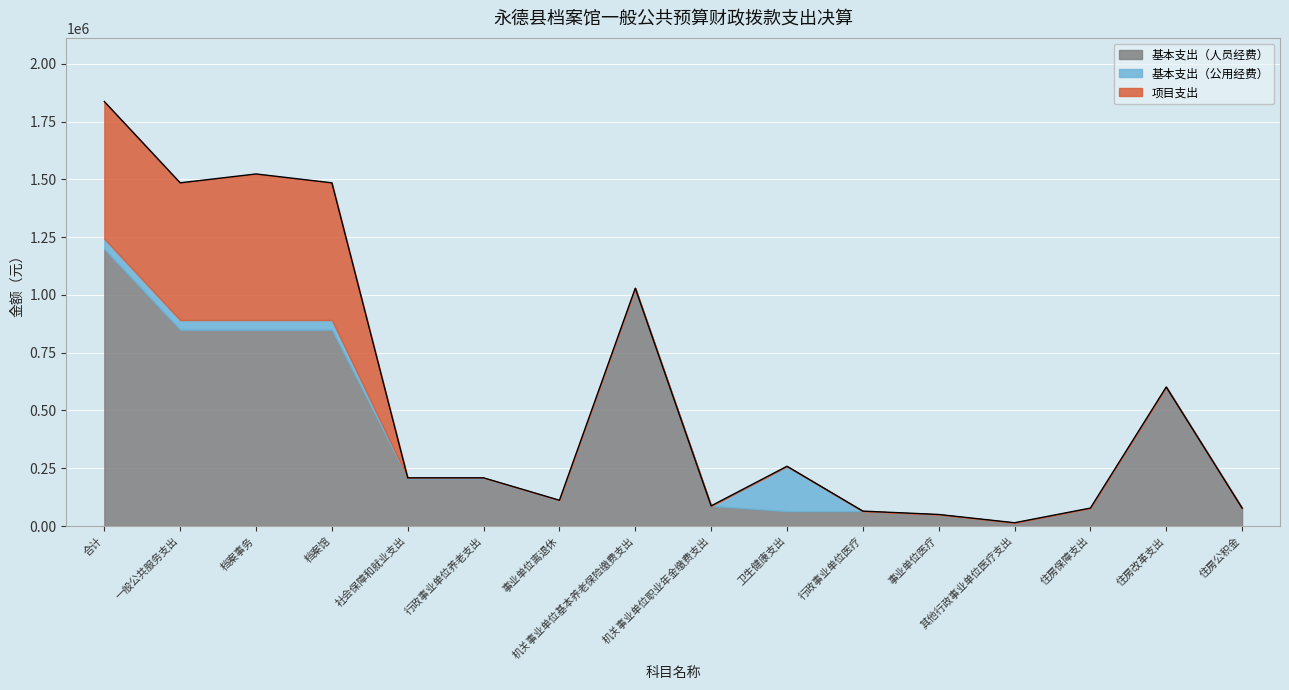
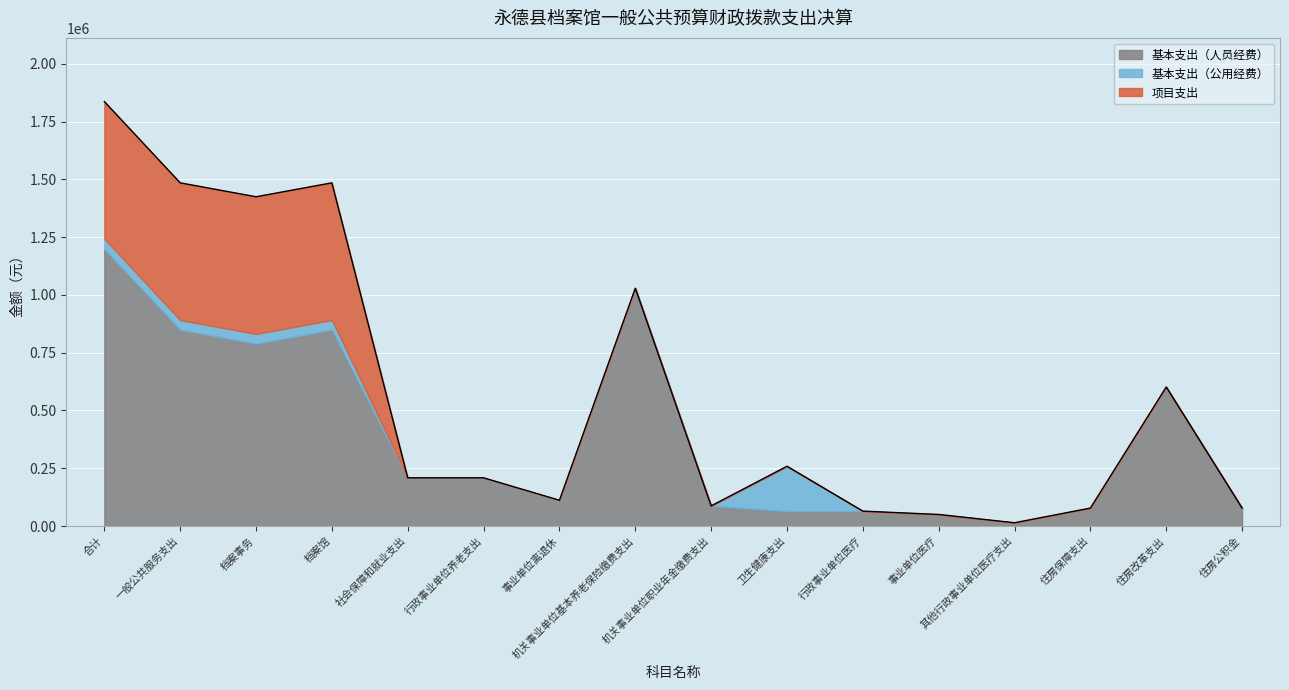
  {
    "基本支出（人员经费）": {
      "合计": 1200000,
      "一般公共服务支出": 850000,
-     "档案事务": 850000,
+     "档案事务": 790000,
      "档案馆": 850000,
      "卫生健康支出": 60000
    },
    "基本支出（公用经费）": {
      "合计": 40000,
      "一般公共服务支出": 40000,
      "档案事务": 40000,
      "档案馆": 40000
    },
    "项目支出": {
      "合计": 590000,
      "一般公共服务支出": 590000,
-     "档案事务": 630000,
+     "档案事务": 590000,
      "档案馆": 590000
    }
  }
